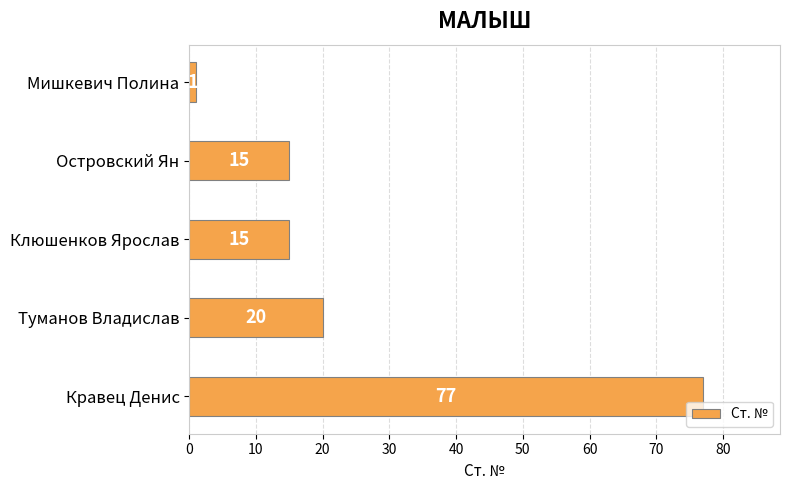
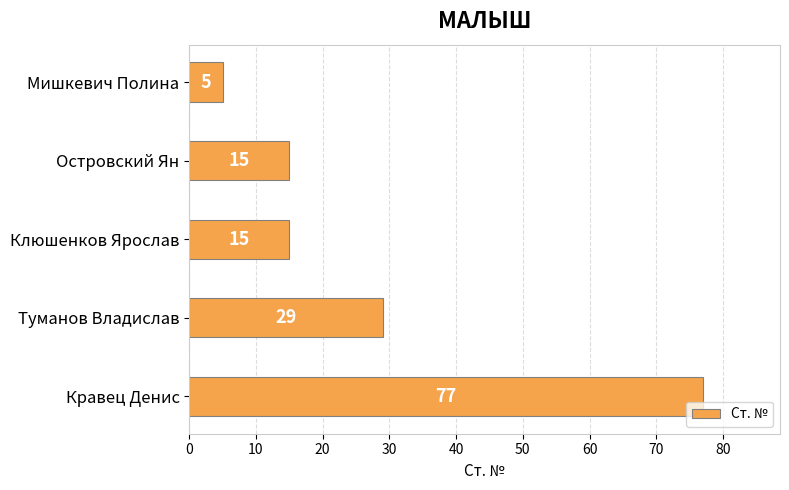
  {
-   "Мишкевич Полина": 1,
+   "Мишкевич Полина": 5,
    "Островский Ян": 15,
    "Клюшенков Ярослав": 15,
-   "Туманов Владислав": 20,
+   "Туманов Владислав": 29,
    "Кравец Денис": 77
  }
